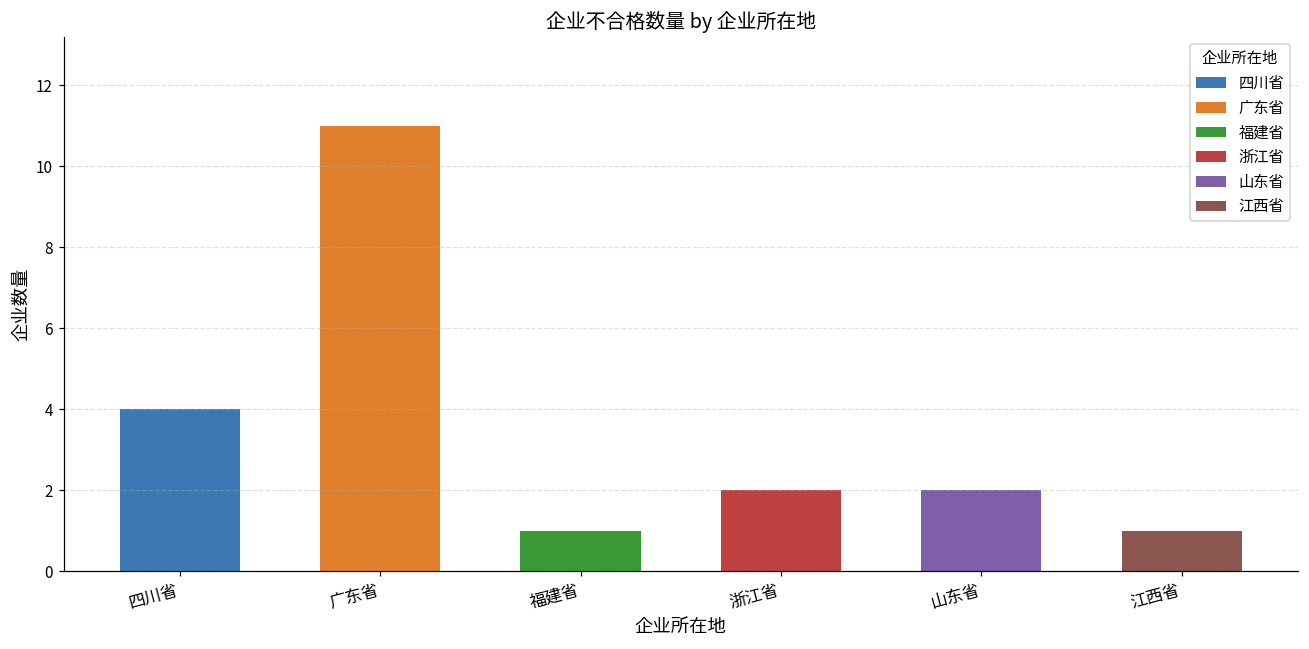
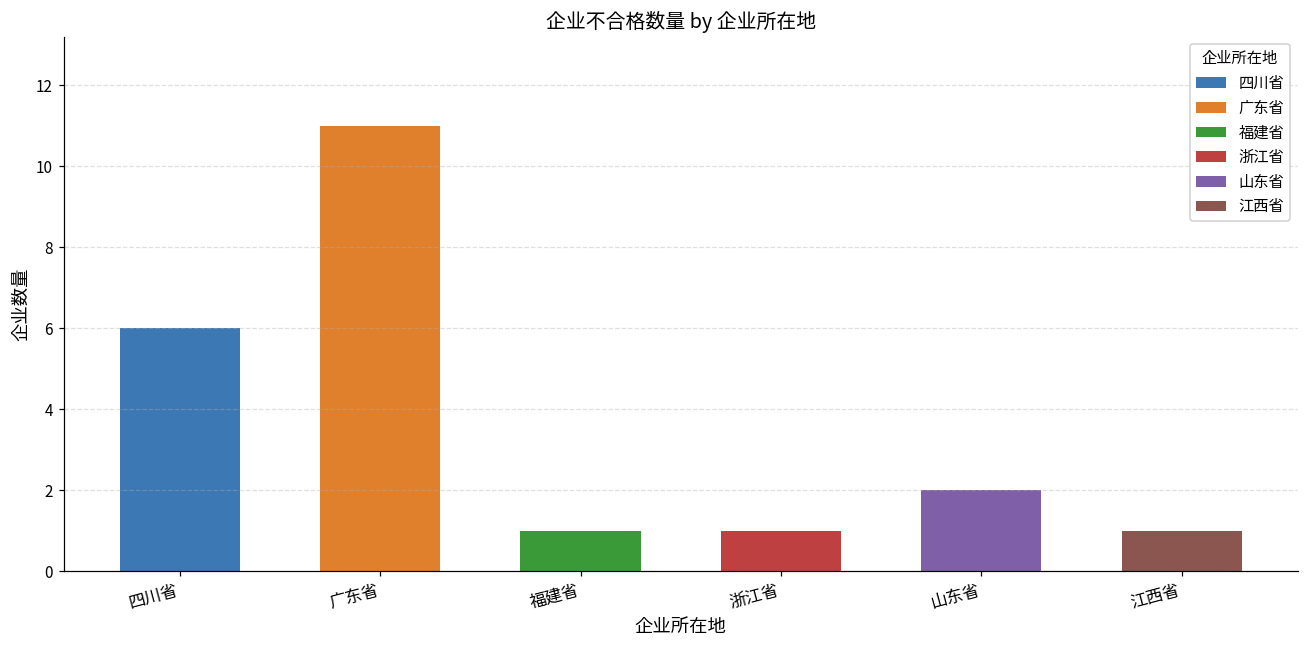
  {
-   "四川省": 4,
+   "四川省": 6,
    "广东省": 11,
    "福建省": 1,
-   "浙江省": 2,
+   "浙江省": 1,
    "山东省": 2,
    "江西省": 1
  }
